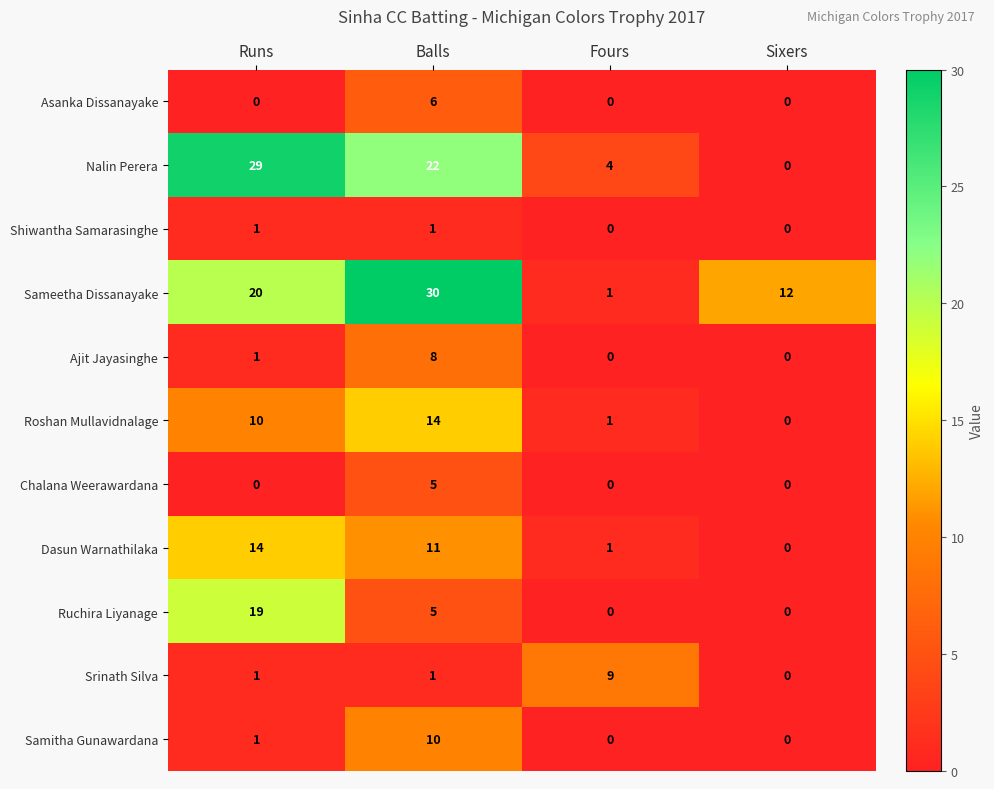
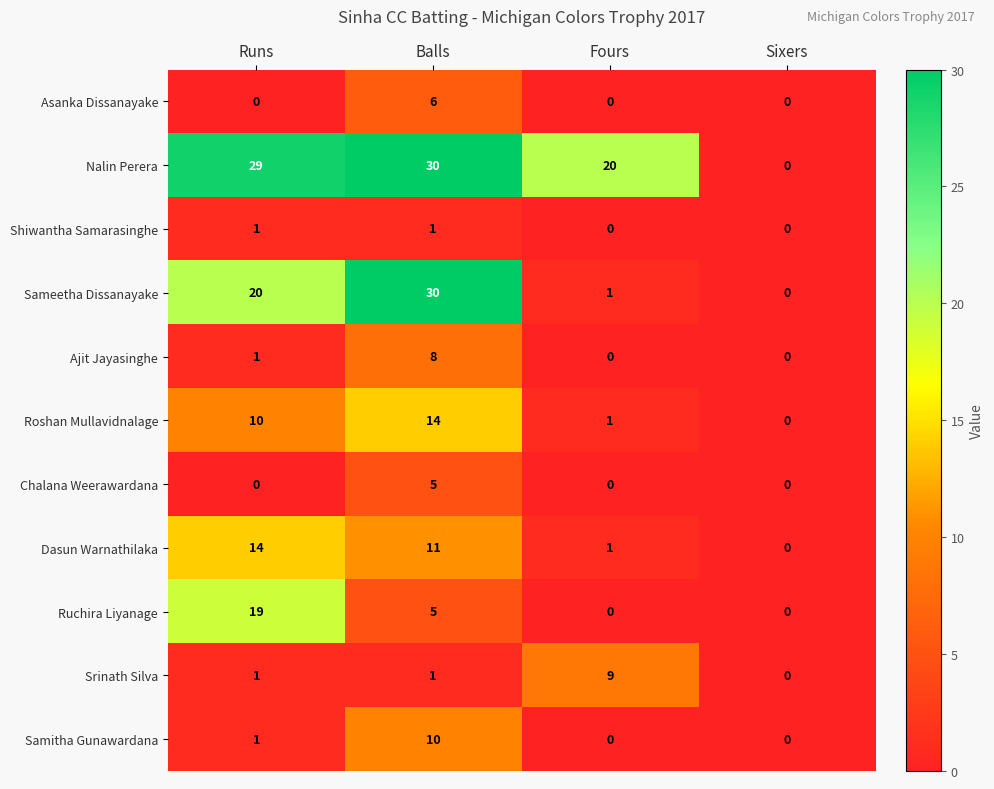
  {
    "Asanka Dissanayake": {
      "Runs": 0,
      "Balls": 6,
      "Fours": 0,
      "Sixers": 0
    },
    "Nalin Perera": {
      "Runs": 29,
-     "Balls": 22,
-     "Fours": 4,
+     "Balls": 30,
+     "Fours": 20,
      "Sixers": 0
    },
    "Shiwantha Samarasinghe": {
      "Runs": 1,
      "Balls": 1,
      "Fours": 0,
      "Sixers": 0
    },
    "Sameetha Dissanayake": {
      "Runs": 20,
      "Balls": 30,
      "Fours": 1,
-     "Sixers": 12
+     "Sixers": 0
    },
    "Ajit Jayasinghe": {
      "Runs": 1,
      "Balls": 8,
      "Fours": 0,
      "Sixers": 0
    },
    "Roshan Mullavidnalage": {
      "Runs": 10,
      "Balls": 14,
      "Fours": 1,
      "Sixers": 0
    },
    "Chalana Weerawardana": {
      "Runs": 0,
      "Balls": 5,
      "Fours": 0,
      "Sixers": 0
    },
    "Dasun Warnathilaka": {
      "Runs": 14,
      "Balls": 11,
      "Fours": 1,
      "Sixers": 0
    },
    "Ruchira Liyanage": {
      "Runs": 19,
      "Balls": 5,
      "Fours": 0,
      "Sixers": 0
    },
    "Srinath Silva": {
      "Runs": 1,
      "Balls": 1,
      "Fours": 9,
      "Sixers": 0
    },
    "Samitha Gunawardana": {
      "Runs": 1,
      "Balls": 10,
      "Fours": 0,
      "Sixers": 0
    }
  }
